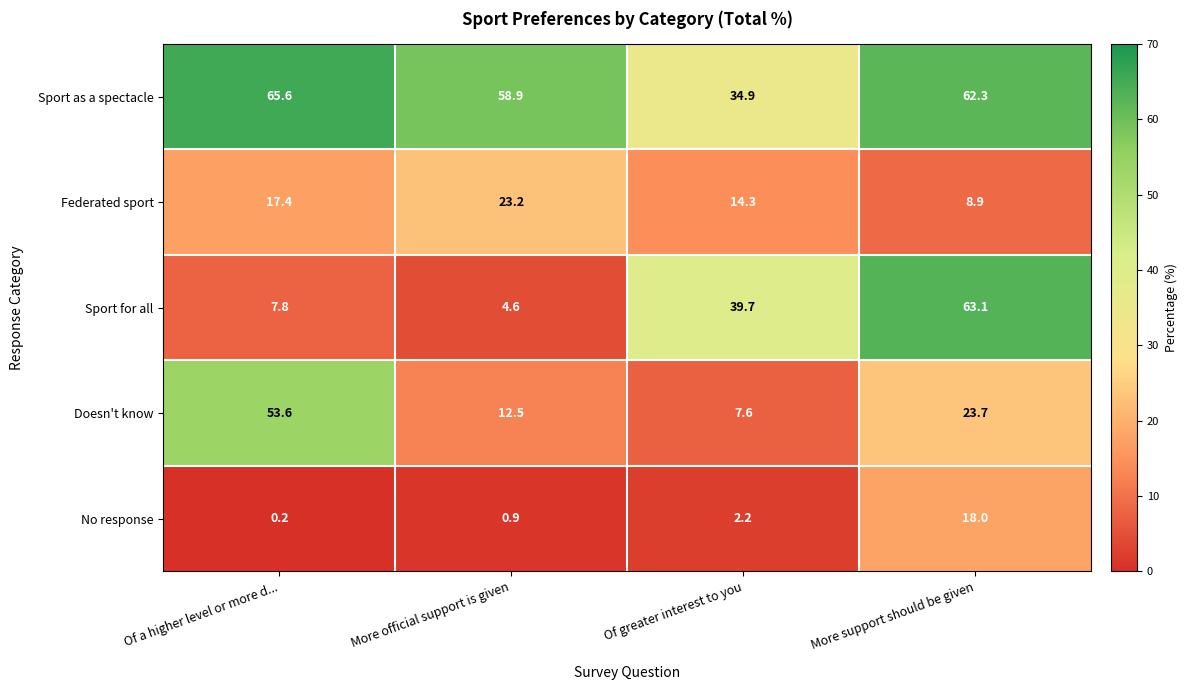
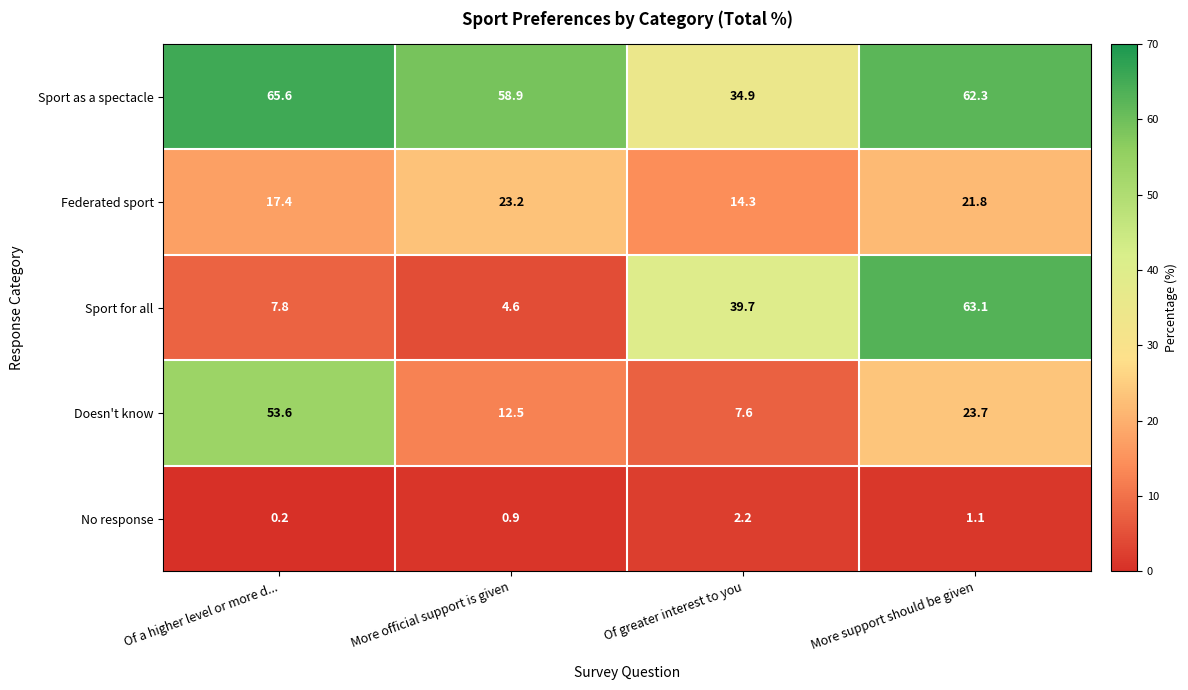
  {
    "Sport as a spectacle": {
      "Of a higher level or more d...": 65.6,
      "More official support is given": 58.9,
      "Of greater interest to you": 34.9,
      "More support should be given": 62.3
    },
    "Federated sport": {
      "Of a higher level or more d...": 17.4,
      "More official support is given": 23.2,
      "Of greater interest to you": 14.3,
-     "More support should be given": 8.9
+     "More support should be given": 21.8
    },
    "Sport for all": {
      "Of a higher level or more d...": 7.8,
      "More official support is given": 4.6,
      "Of greater interest to you": 39.7,
      "More support should be given": 63.1
    },
    "Doesn't know": {
      "Of a higher level or more d...": 53.6,
      "More official support is given": 12.5,
      "Of greater interest to you": 7.6,
      "More support should be given": 23.7
    },
    "No response": {
      "Of a higher level or more d...": 0.2,
      "More official support is given": 0.9,
      "Of greater interest to you": 2.2,
-     "More support should be given": 18.0
+     "More support should be given": 1.1
    }
  }
